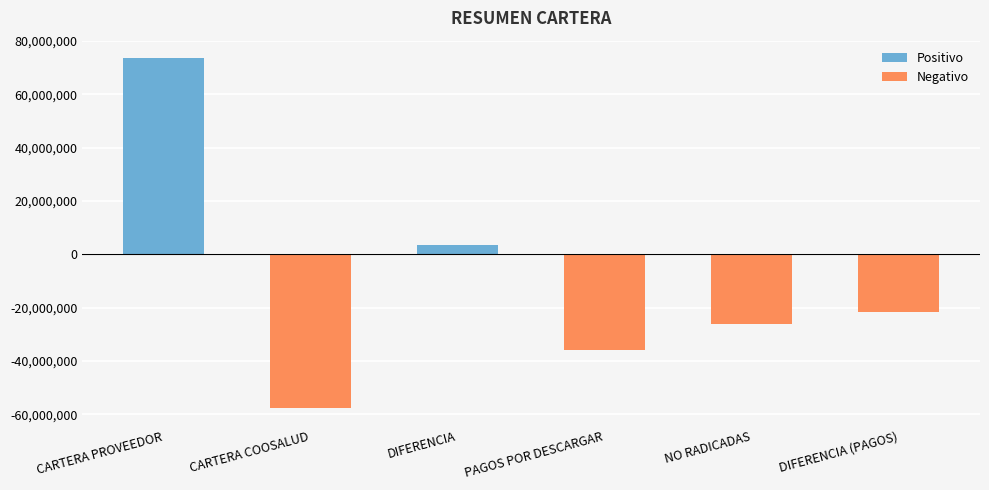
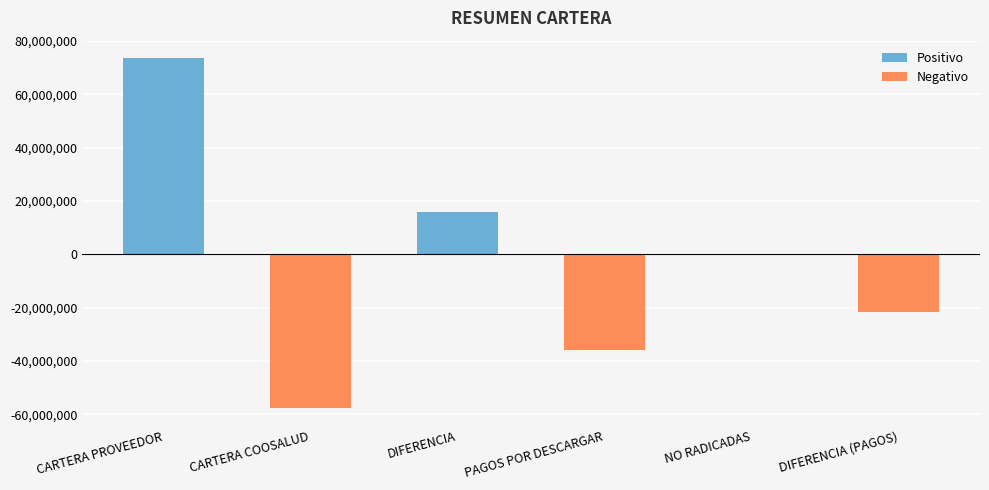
  {
    "Positivo": {
      "CARTERA PROVEEDOR": "74,000,000",
-     "DIFERENCIA": "4,000,000"
+     "DIFERENCIA": "16,000,000"
    },
    "Negativo": {
      "CARTERA COOSALUD": "-58,000,000",
      "PAGOS POR DESCARGAR": "-36,000,000",
-     "NO RADICADAS": "-26,000,000",
+     "NO RADICADAS": "0",
      "DIFERENCIA (PAGOS)": "-22,000,000"
    }
  }
